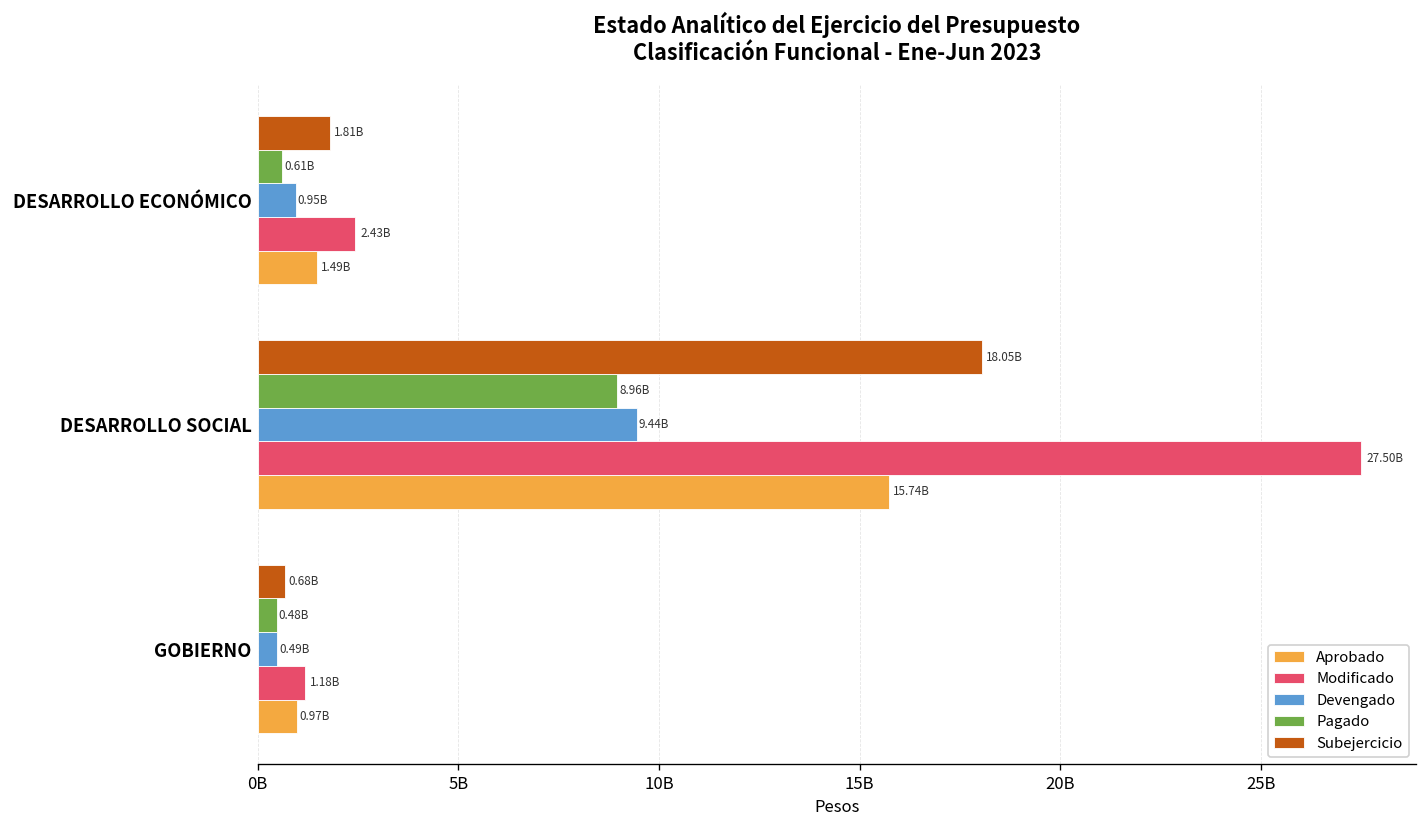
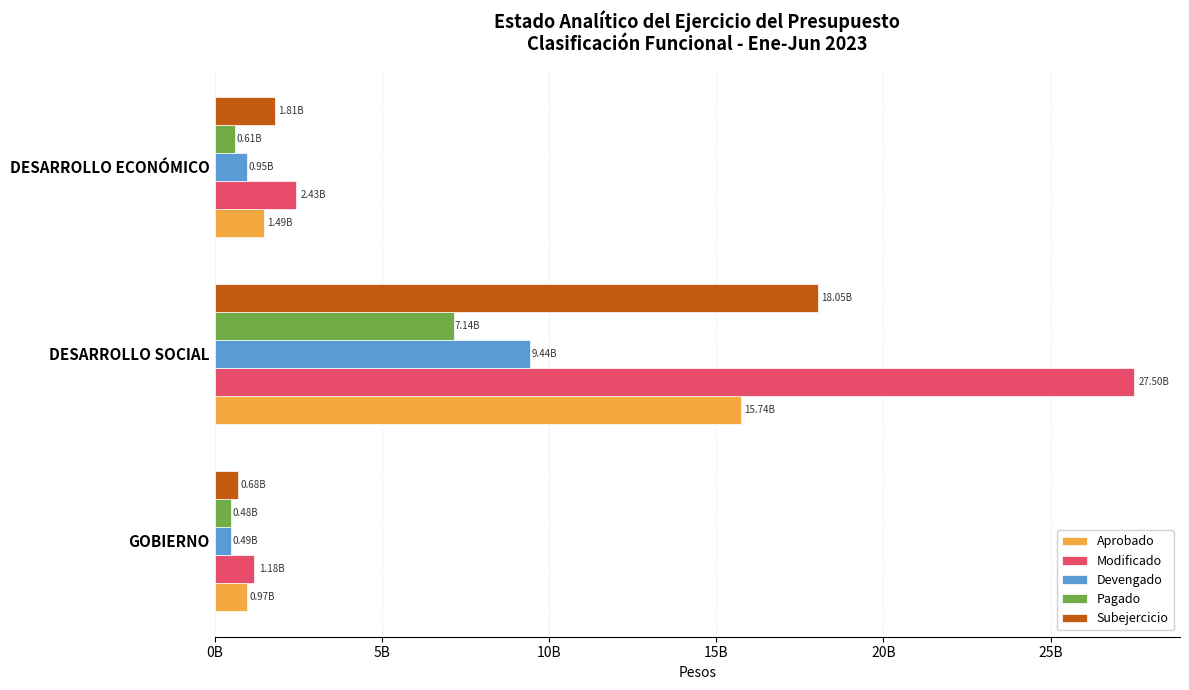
  {
    "Aprobado": {
      "DESARROLLO ECONÓMICO": "1.49B",
      "DESARROLLO SOCIAL": "15.74B",
      "GOBIERNO": "0.97B"
    },
    "Modificado": {
      "DESARROLLO ECONÓMICO": "2.43B",
      "DESARROLLO SOCIAL": "27.50B",
      "GOBIERNO": "1.18B"
    },
    "Devengado": {
      "DESARROLLO ECONÓMICO": "0.95B",
      "DESARROLLO SOCIAL": "9.44B",
      "GOBIERNO": "0.49B"
    },
    "Pagado": {
      "DESARROLLO ECONÓMICO": "0.61B",
-     "DESARROLLO SOCIAL": "8.96B",
+     "DESARROLLO SOCIAL": "7.14B",
      "GOBIERNO": "0.48B"
    },
    "Subejercicio": {
      "DESARROLLO ECONÓMICO": "1.81B",
      "DESARROLLO SOCIAL": "18.05B",
      "GOBIERNO": "0.68B"
    }
  }
